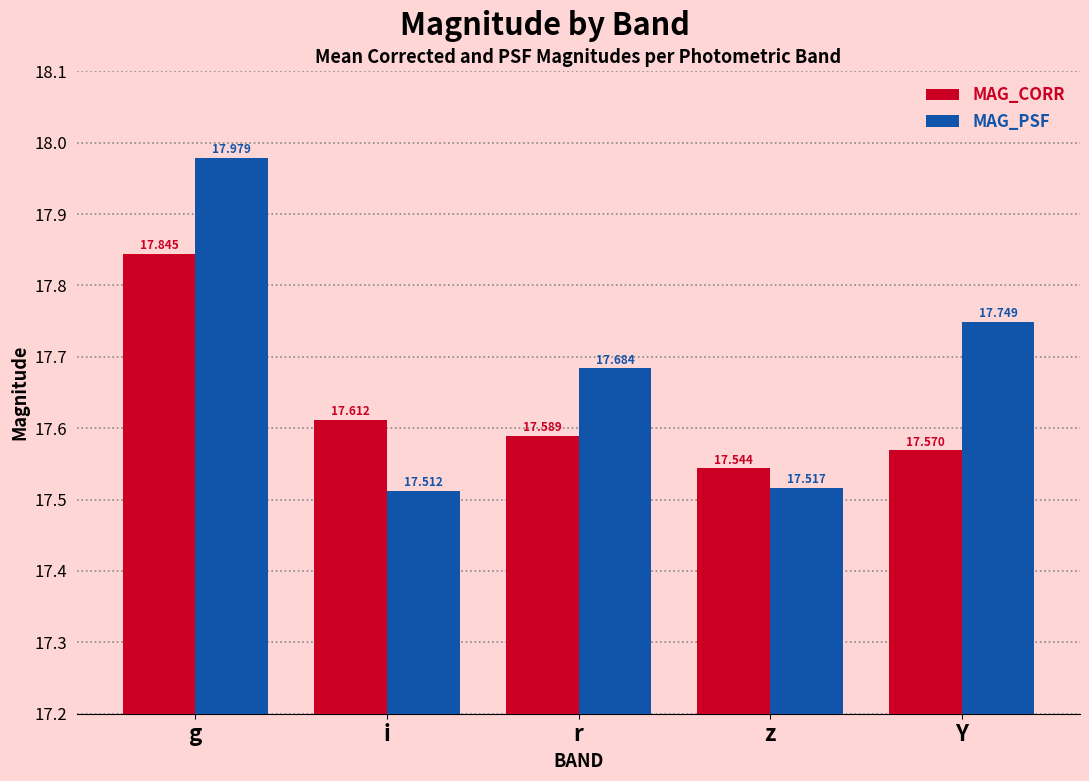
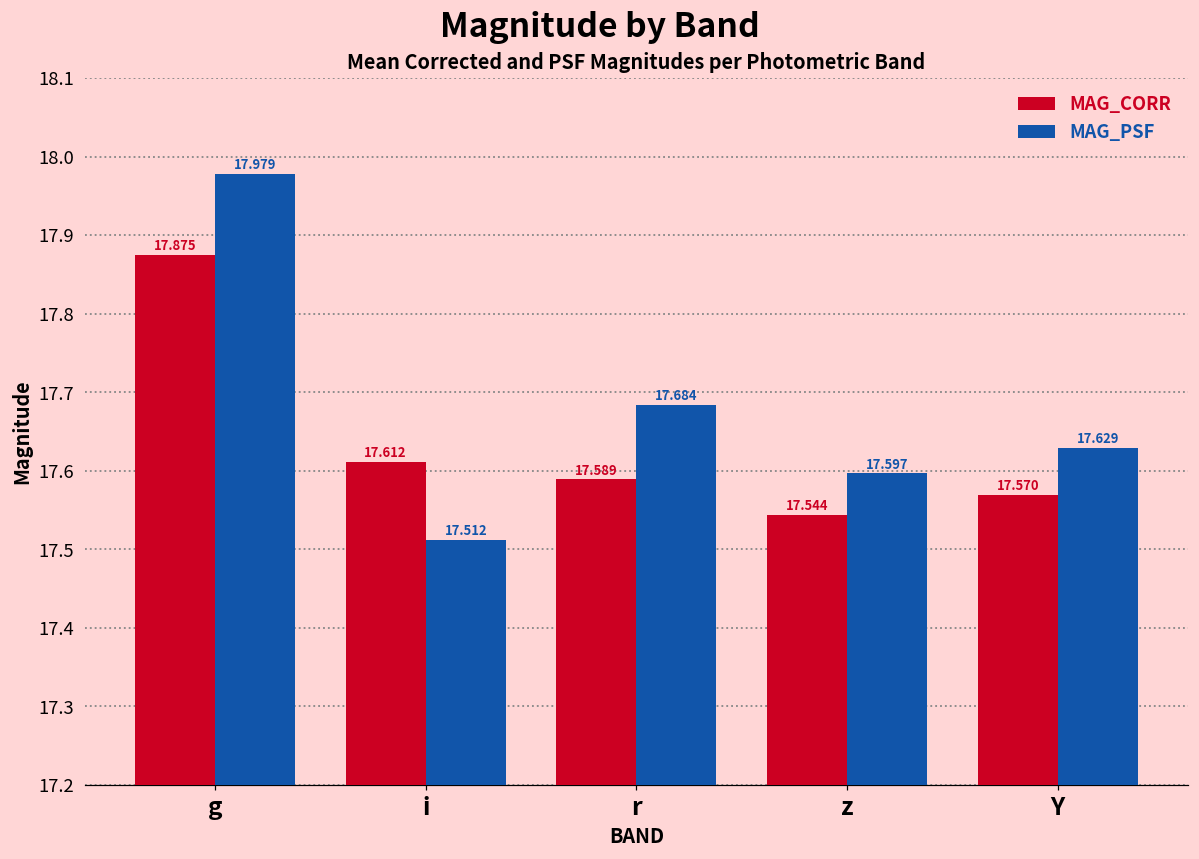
  {
    "MAG_CORR": {
-     "g": 17.845,
+     "g": 17.875,
      "i": 17.612,
      "r": 17.589,
      "z": 17.544,
      "Y": 17.570
    },
    "MAG_PSF": {
      "g": 17.979,
      "i": 17.512,
      "r": 17.684,
-     "z": 17.517,
-     "Y": 17.749
+     "z": 17.597,
+     "Y": 17.629
    }
  }
